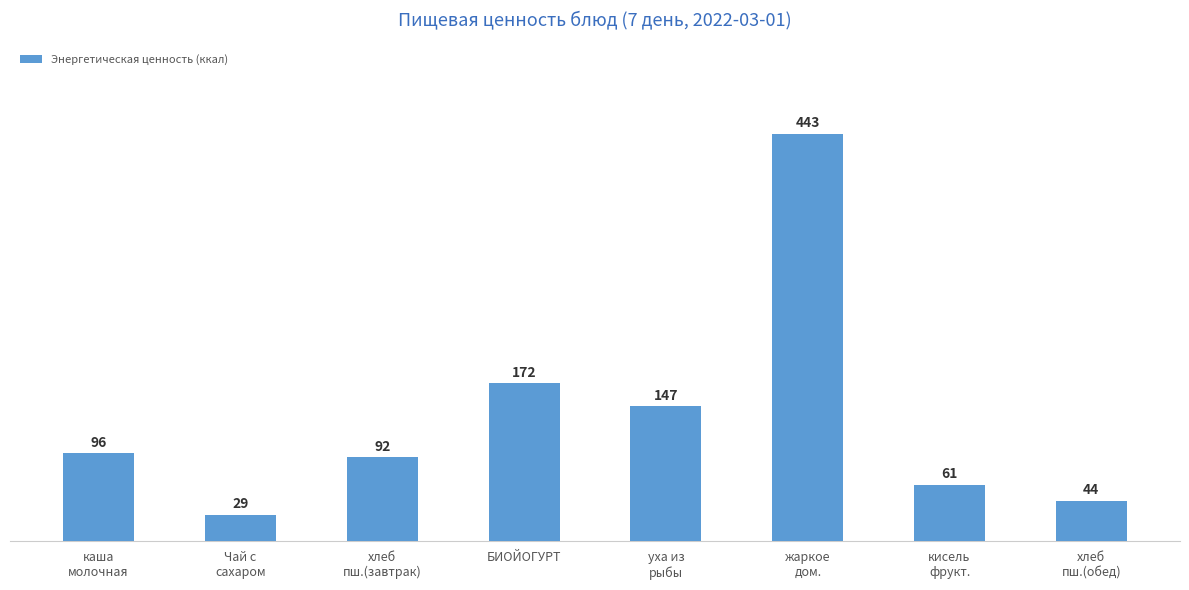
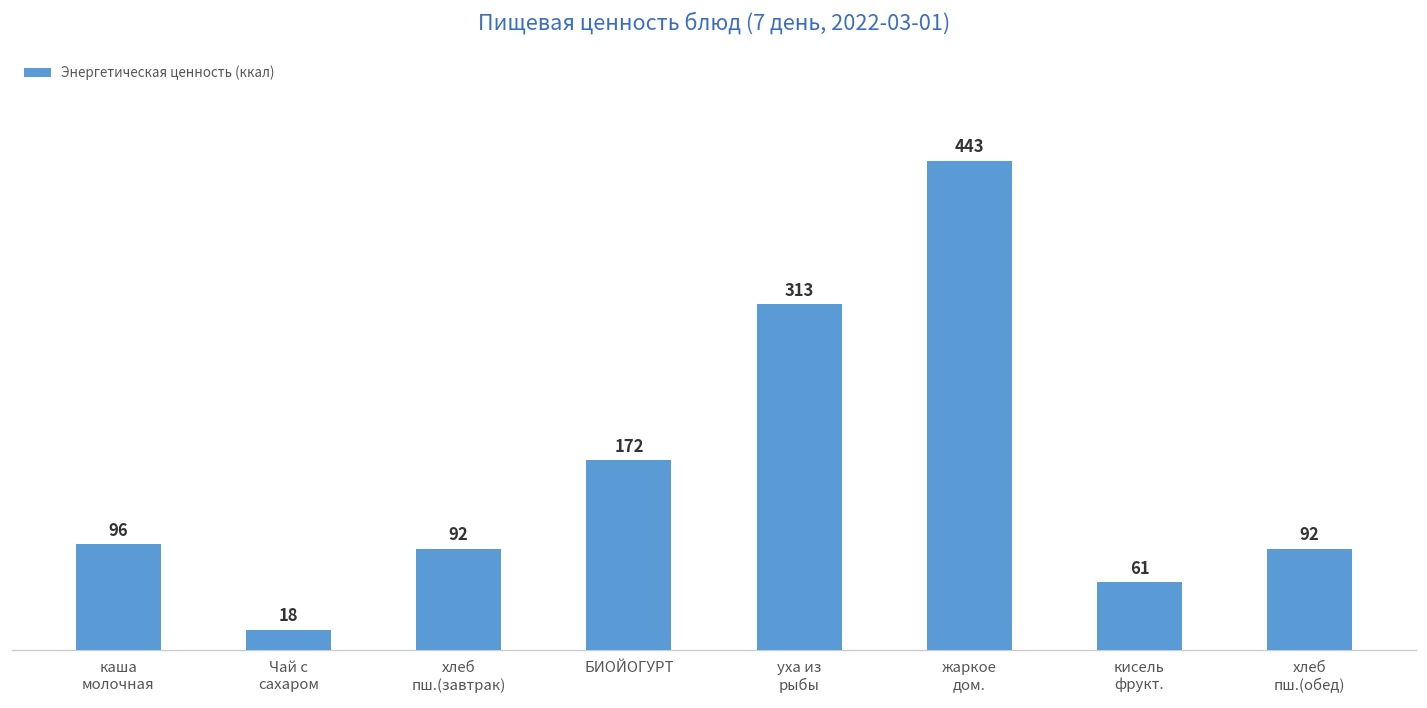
  {
    "каша молочная": 96,
-   "Чай с сахаром": 29,
+   "Чай с сахаром": 18,
    "хлеб пш.(завтрак)": 92,
    "БИОЙОГУРТ": 172,
-   "уха из рыбы": 147,
+   "уха из рыбы": 313,
    "жаркое дом.": 443,
    "кисель фрукт.": 61,
-   "хлеб пш.(обед)": 44
+   "хлеб пш.(обед)": 92
  }
